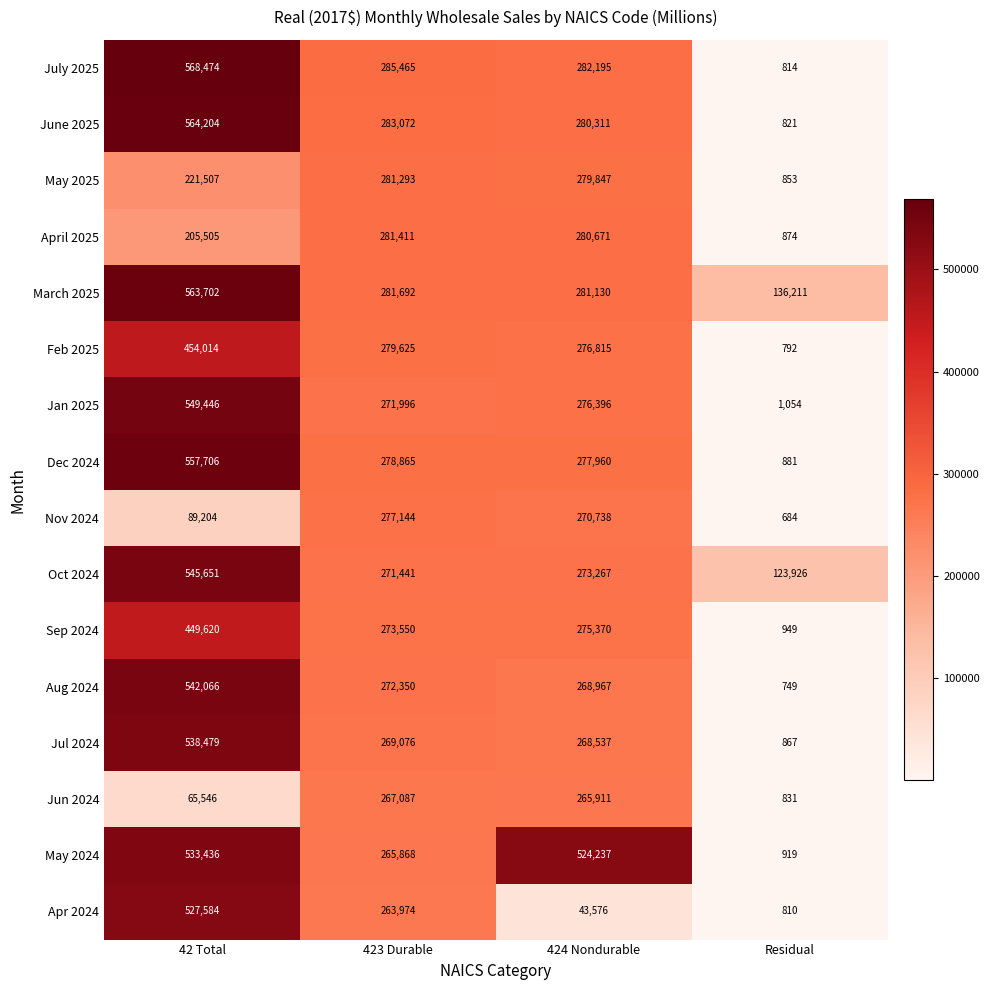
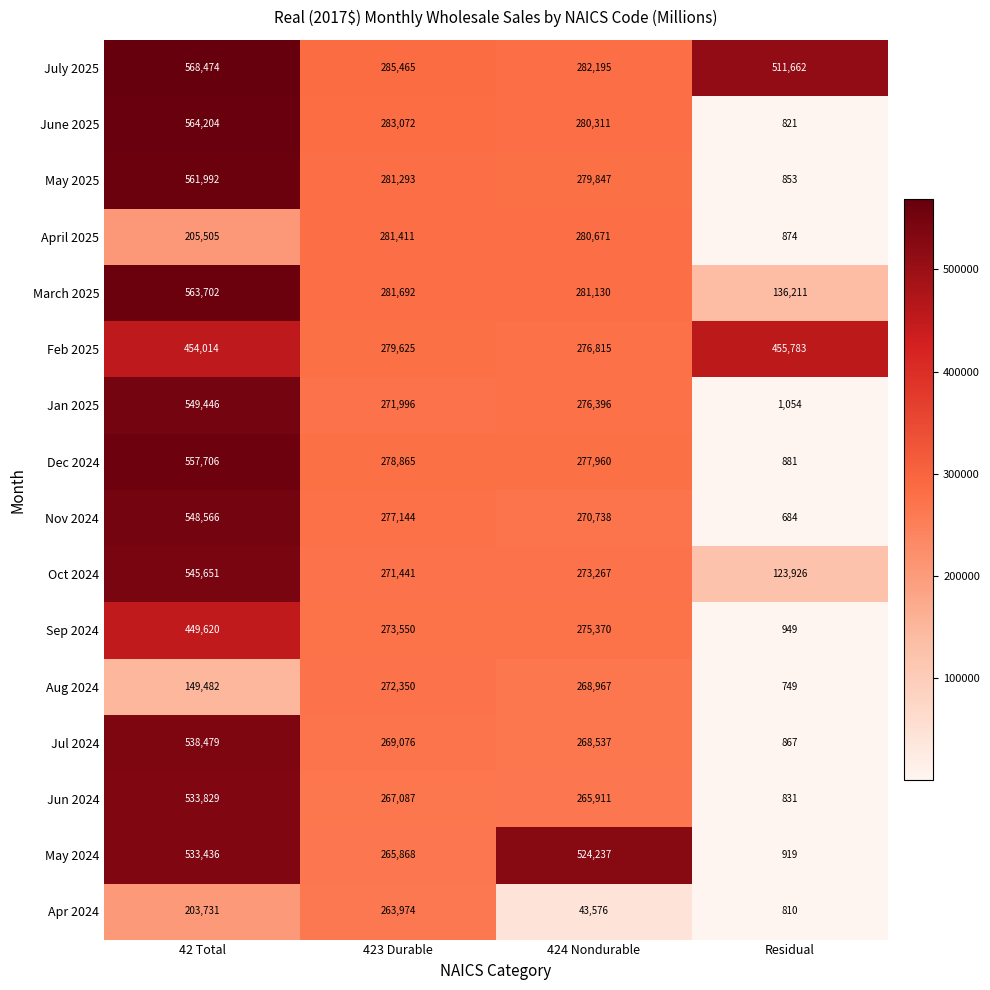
  {
    "July 2025": {
      "42 Total": "568,474",
      "423 Durable": "285,465",
      "424 Nondurable": "282,195",
-     "Residual": "814"
+     "Residual": "511,662"
    },
    "June 2025": {
      "42 Total": "564,204",
      "423 Durable": "283,072",
      "424 Nondurable": "280,311",
      "Residual": "821"
    },
    "May 2025": {
-     "42 Total": "221,507",
+     "42 Total": "561,992",
      "423 Durable": "281,293",
      "424 Nondurable": "279,847",
      "Residual": "853"
    },
    "April 2025": {
      "42 Total": "205,505",
      "423 Durable": "281,411",
      "424 Nondurable": "280,671",
      "Residual": "874"
    },
    "March 2025": {
      "42 Total": "563,702",
      "423 Durable": "281,692",
      "424 Nondurable": "281,130",
      "Residual": "136,211"
    },
    "Feb 2025": {
      "42 Total": "454,014",
      "423 Durable": "279,625",
      "424 Nondurable": "276,815",
-     "Residual": "792"
+     "Residual": "455,783"
    },
    "Jan 2025": {
      "42 Total": "549,446",
      "423 Durable": "271,996",
      "424 Nondurable": "276,396",
      "Residual": "1,054"
    },
    "Dec 2024": {
      "42 Total": "557,706",
      "423 Durable": "278,865",
      "424 Nondurable": "277,960",
      "Residual": "881"
    },
    "Nov 2024": {
-     "42 Total": "89,204",
+     "42 Total": "548,566",
      "423 Durable": "277,144",
      "424 Nondurable": "270,738",
      "Residual": "684"
    },
    "Oct 2024": {
      "42 Total": "545,651",
      "423 Durable": "271,441",
      "424 Nondurable": "273,267",
      "Residual": "123,926"
    },
    "Sep 2024": {
      "42 Total": "449,620",
      "423 Durable": "273,550",
      "424 Nondurable": "275,370",
      "Residual": "949"
    },
    "Aug 2024": {
-     "42 Total": "542,066",
+     "42 Total": "149,482",
      "423 Durable": "272,350",
      "424 Nondurable": "268,967",
      "Residual": "749"
    },
    "Jul 2024": {
      "42 Total": "538,479",
      "423 Durable": "269,076",
      "424 Nondurable": "268,537",
      "Residual": "867"
    },
    "Jun 2024": {
-     "42 Total": "65,546",
+     "42 Total": "533,829",
      "423 Durable": "267,087",
      "424 Nondurable": "265,911",
      "Residual": "831"
    },
    "May 2024": {
      "42 Total": "533,436",
      "423 Durable": "265,868",
      "424 Nondurable": "524,237",
      "Residual": "919"
    },
    "Apr 2024": {
-     "42 Total": "527,584",
+     "42 Total": "203,731",
      "423 Durable": "263,974",
      "424 Nondurable": "43,576",
      "Residual": "810"
    }
  }
